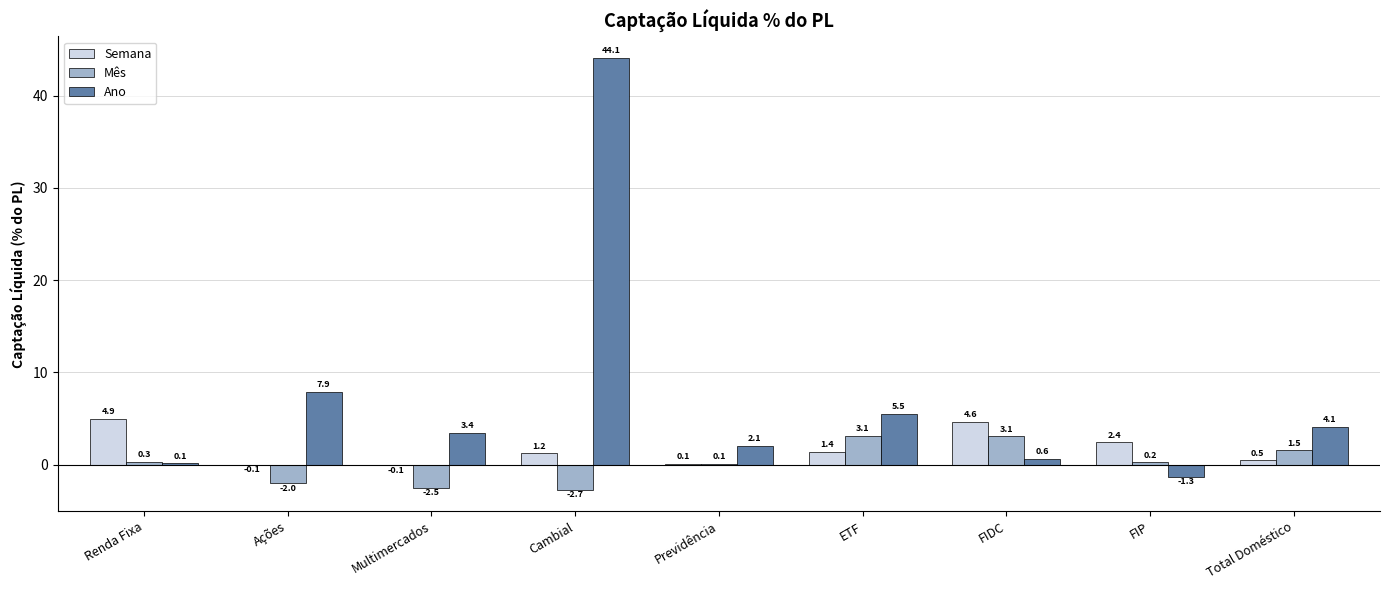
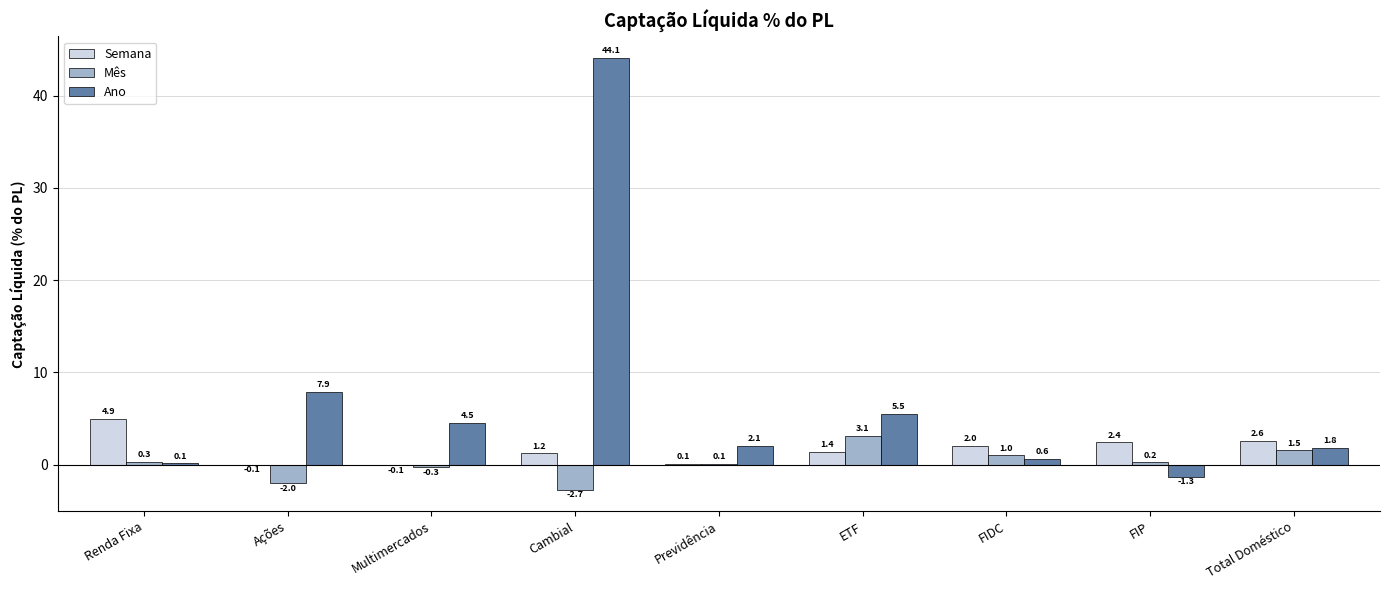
  {
    "Semana": {
      "Renda Fixa": 4.9,
      "Ações": -0.1,
      "Multimercados": -0.1,
      "Cambial": 1.2,
      "Previdência": 0.1,
      "ETF": 1.4,
-     "FIDC": 4.6,
+     "FIDC": 2.0,
      "FIP": 2.4,
-     "Total Doméstico": 0.5
+     "Total Doméstico": 2.6
    },
    "Mês": {
      "Renda Fixa": 0.3,
      "Ações": -2.0,
-     "Multimercados": -2.5,
+     "Multimercados": -0.3,
      "Cambial": -2.7,
      "Previdência": 0.1,
      "ETF": 3.1,
-     "FIDC": 3.1,
+     "FIDC": 1.0,
      "FIP": 0.2,
      "Total Doméstico": 1.5
    },
    "Ano": {
      "Renda Fixa": 0.1,
      "Ações": 7.9,
-     "Multimercados": 3.4,
+     "Multimercados": 4.5,
      "Cambial": 44.1,
      "Previdência": 2.1,
      "ETF": 5.5,
      "FIDC": 0.6,
      "FIP": -1.3,
-     "Total Doméstico": 4.1
+     "Total Doméstico": 1.8
    }
  }
